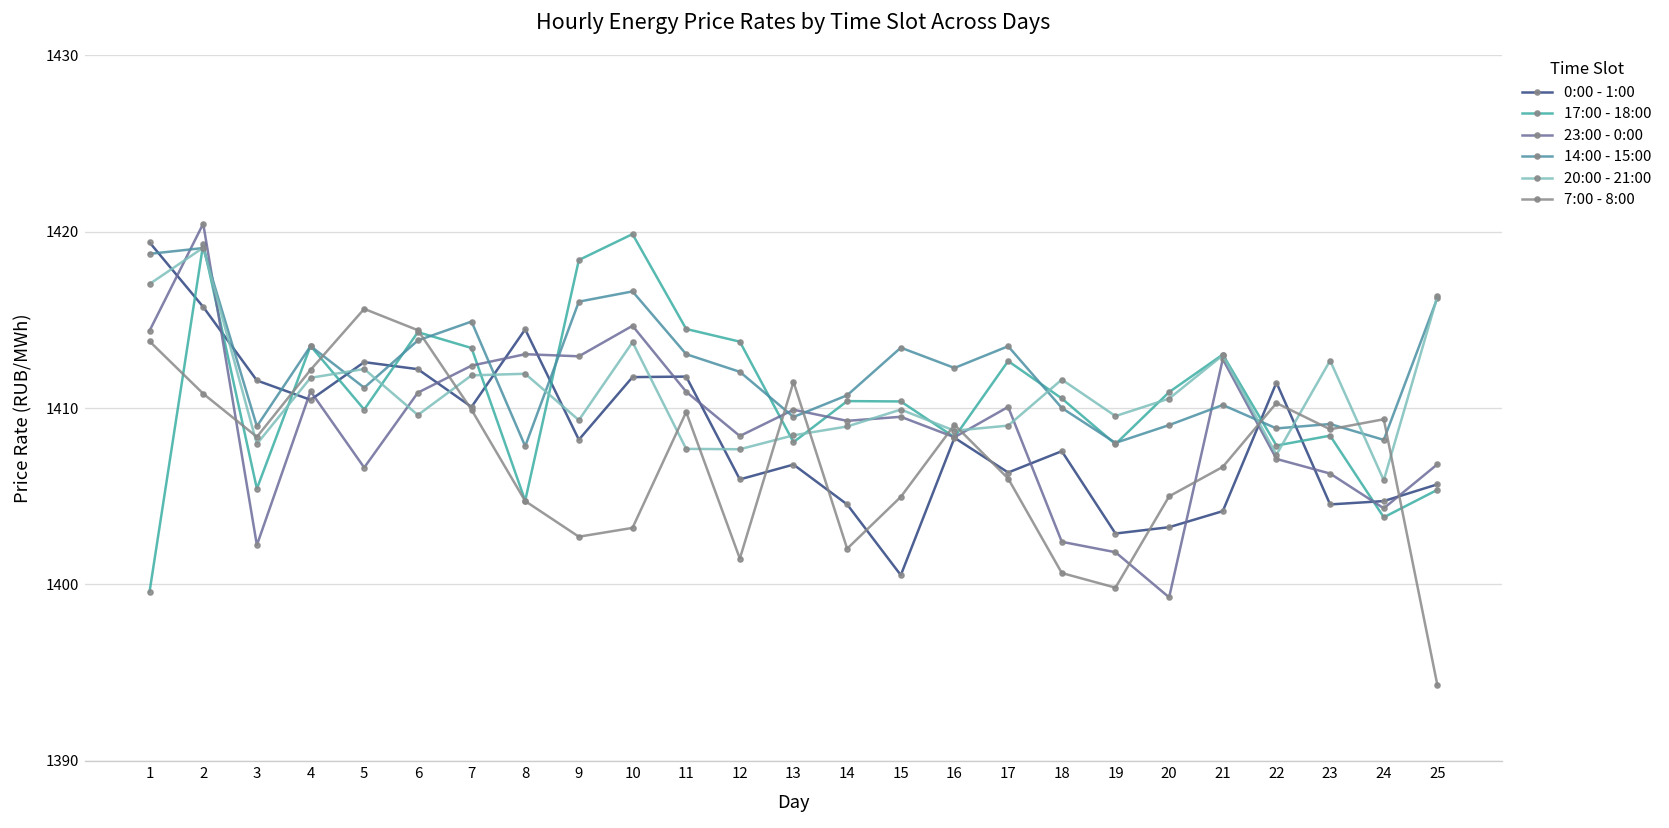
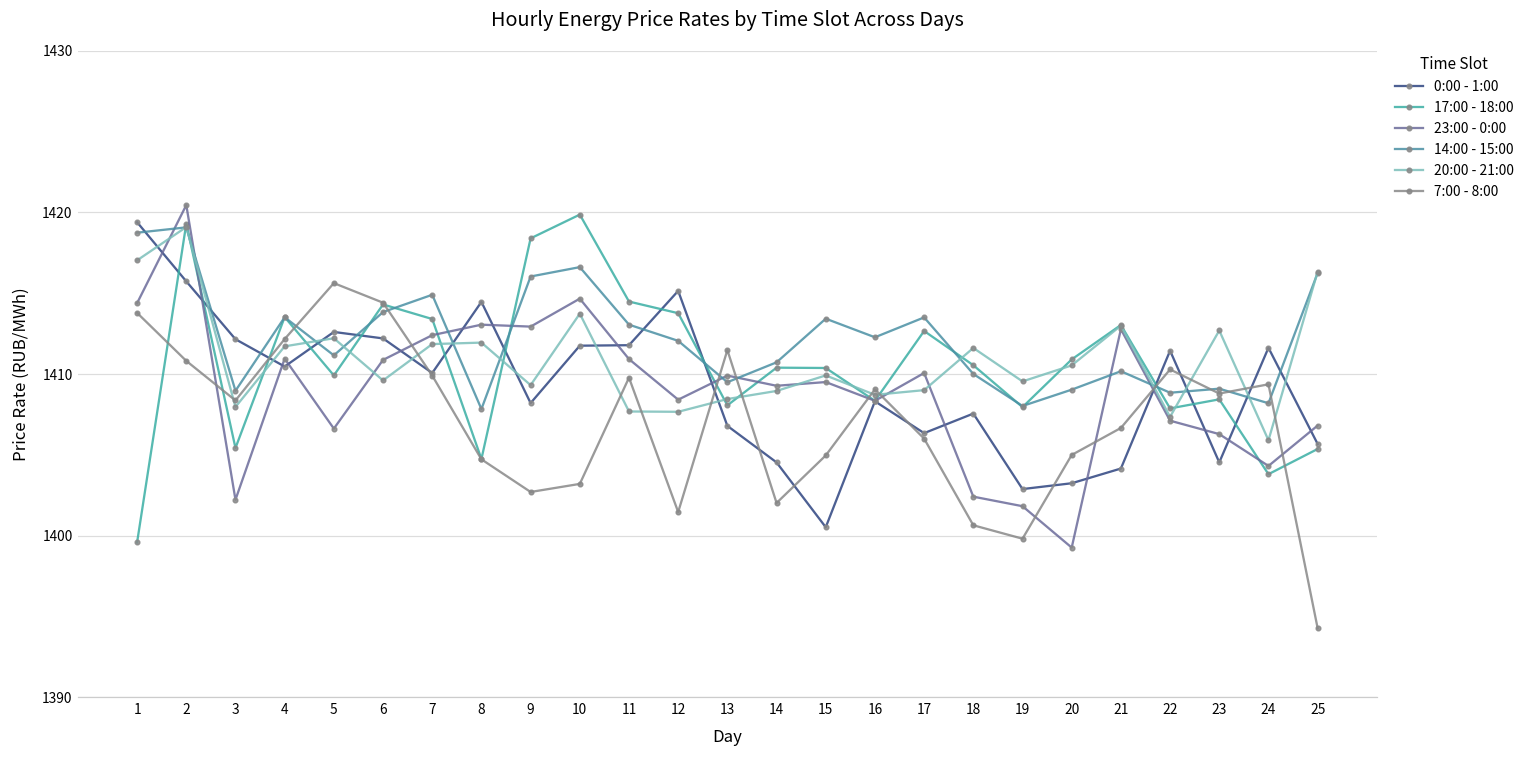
  {
    "0:00 - 1:00": {
      "1": 1419.4,
      "2": 1415.7,
-     "3": 1411.6,
+     "3": 1412.2,
      "4": 1410.5,
      "5": 1412.6,
      "6": 1412.2,
      "8": 1414.5,
      "9": 1408.2,
      "10": 1411.8,
      "11": 1411.8,
-     "12": 1406.0,
+     "12": 1415.2,
      "13": 1406.8,
      "14": 1404.5,
      "15": 1400.5,
      "17": 1406.4,
      "18": 1407.6,
      "19": 1402.9,
      "20": 1403.3,
      "21": 1404.2,
      "22": 1411.5,
      "23": 1404.5,
-     "24": 1404.7,
+     "24": 1411.6,
      "25": 1405.7
    },
    "20:00 - 21:00": {
      "1": 1417.0,
      "3": 1408.0,
      "4": 1411.7,
      "5": 1412.2,
      "6": 1409.6,
      "7": 1411.9,
      "8": 1412.0,
      "9": 1409.3,
      "10": 1413.7,
      "11": 1407.7,
      "12": 1407.7,
      "13": 1408.5,
      "14": 1409.0,
      "15": 1409.9,
      "16": 1408.7,
      "17": 1409.0,
      "18": 1411.6,
      "19": 1409.6,
      "20": 1410.5,
      "22": 1407.4,
      "23": 1412.7,
      "24": 1405.9
    }
  }
